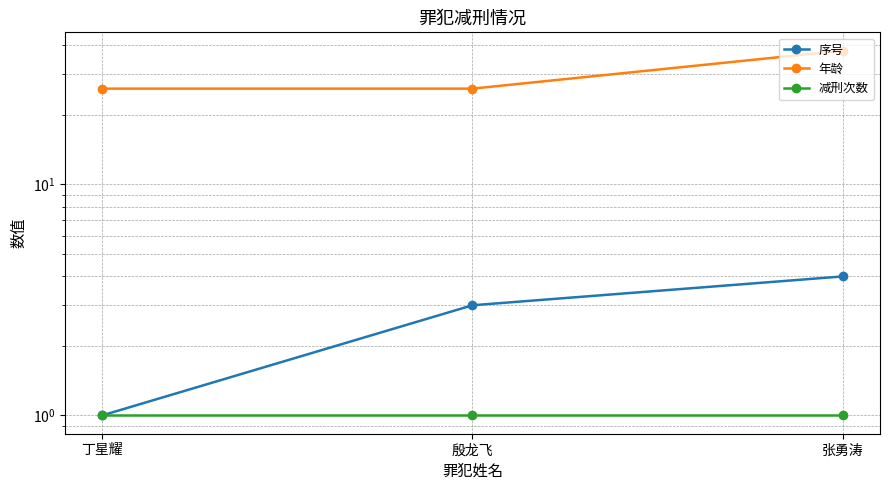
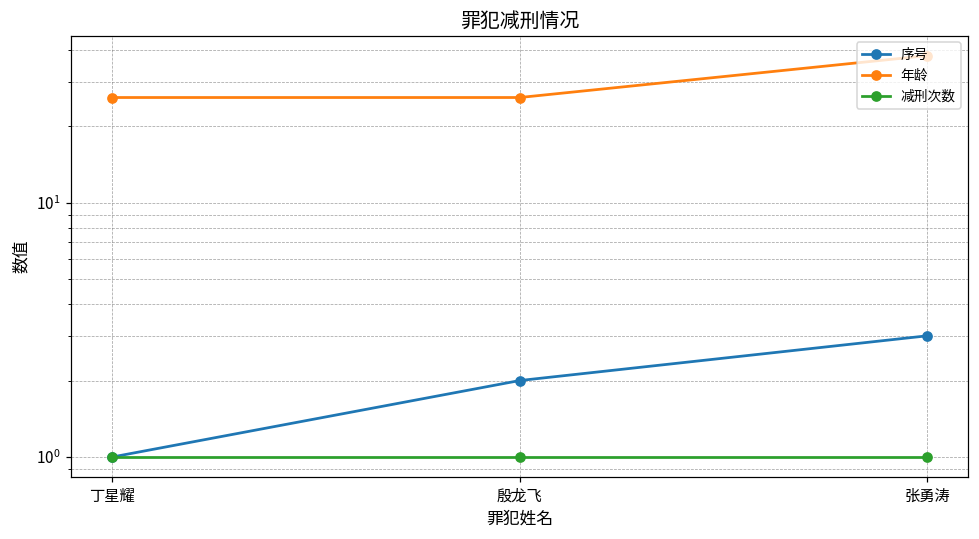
  {
    "序号": {
-     "殷龙飞": 3,
-     "张勇涛": 4
+     "殷龙飞": 2,
+     "张勇涛": 3
    },
    "年龄": {
      "丁星耀": 26,
      "殷龙飞": 26
    },
    "减刑次数": {
      "殷龙飞": 1,
      "张勇涛": 1
    }
  }
